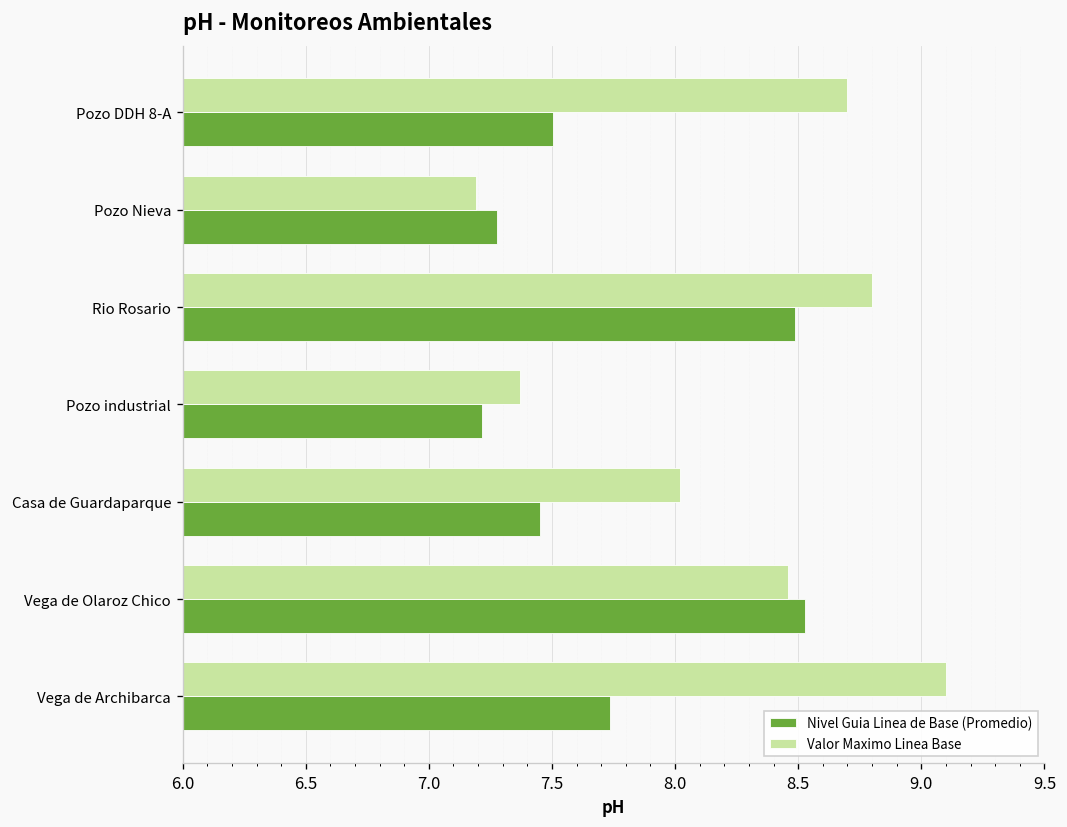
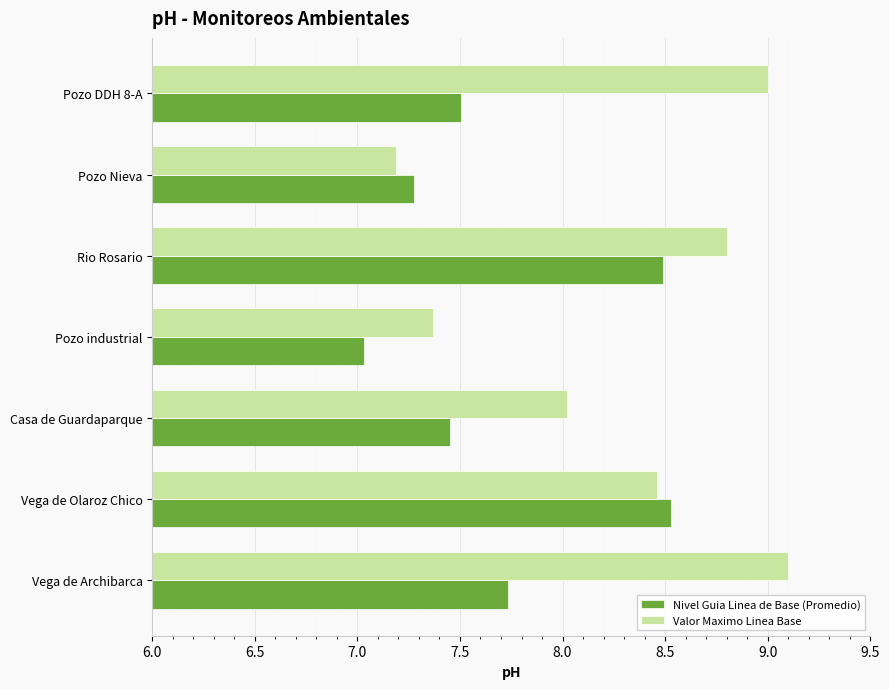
  {
    "Nivel Guia Linea de Base (Promedio)": {
      "Pozo DDH 8-A": 7.51,
      "Pozo Nieva": 7.28,
      "Rio Rosario": 8.49,
-     "Pozo industrial": 7.22,
+     "Pozo industrial": 7.03,
      "Casa de Guardaparque": 7.45,
      "Vega de Olaroz Chico": 8.53,
      "Vega de Archibarca": 7.74
    },
    "Valor Maximo Linea Base": {
-     "Pozo DDH 8-A": 8.7,
+     "Pozo DDH 8-A": 9.0,
      "Pozo Nieva": 7.2,
      "Rio Rosario": 8.8,
      "Pozo industrial": 7.37,
      "Casa de Guardaparque": 8.02,
      "Vega de Olaroz Chico": 8.46,
      "Vega de Archibarca": 9.1
    }
  }
